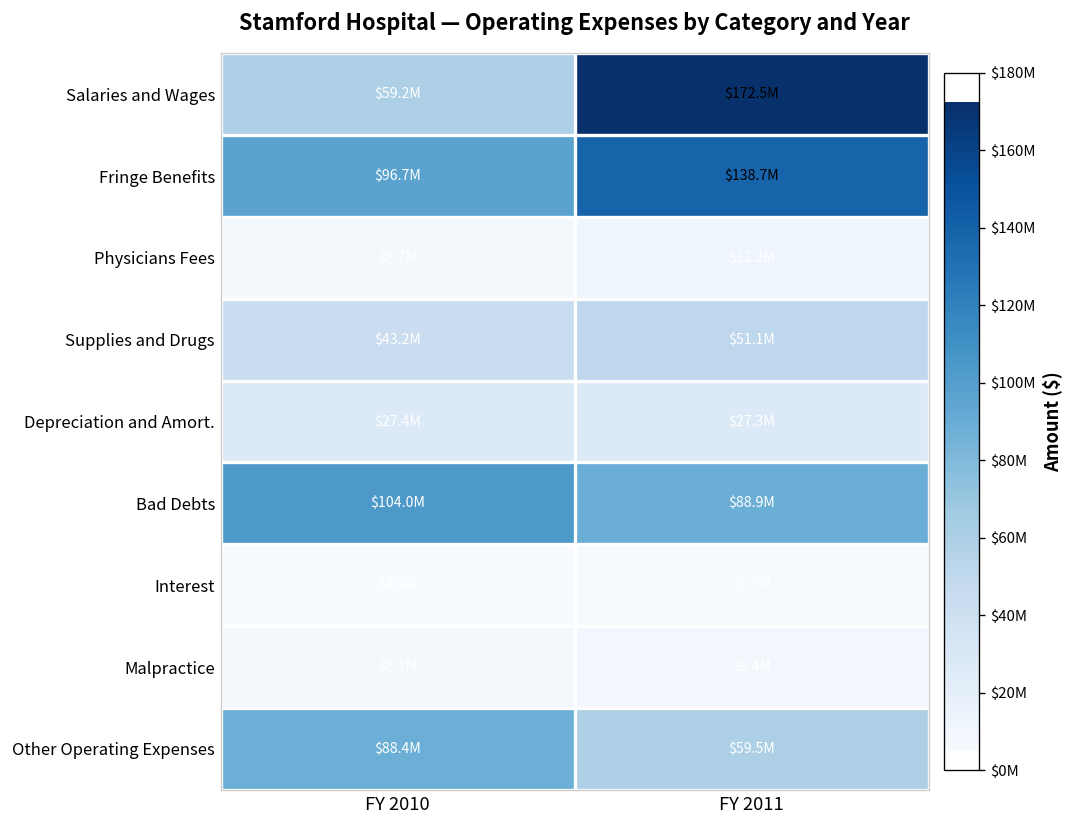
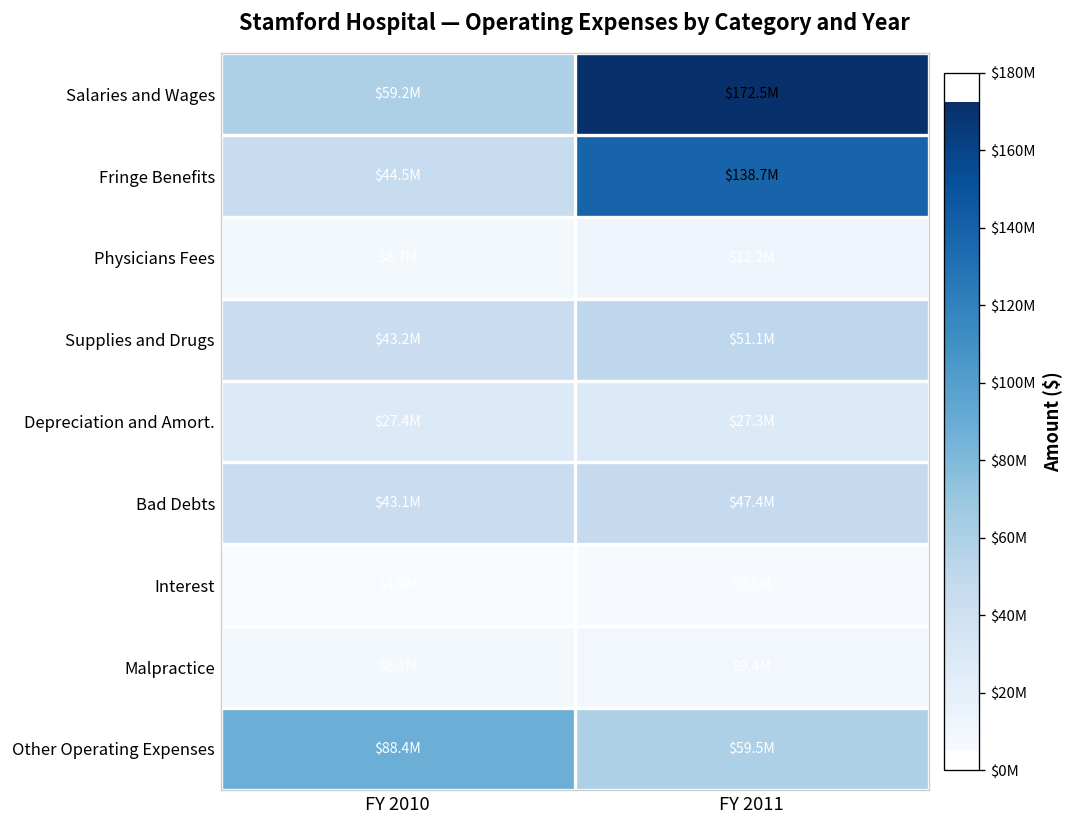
  {
    "Salaries and Wages": {
      "FY 2010": "$59.2M",
      "FY 2011": "$172.5M"
    },
    "Fringe Benefits": {
-     "FY 2010": "$96.7M",
+     "FY 2010": "$44.5M",
      "FY 2011": "$138.7M"
    },
    "Supplies and Drugs": {
      "FY 2010": "$43.2M",
      "FY 2011": "$51.1M"
    },
    "Bad Debts": {
-     "FY 2010": "$104.0M",
-     "FY 2011": "$88.9M"
+     "FY 2010": "$43.1M",
+     "FY 2011": "$47.4M"
    },
    "Other Operating Expenses": {
      "FY 2010": "$88.4M",
      "FY 2011": "$59.5M"
    }
  }
